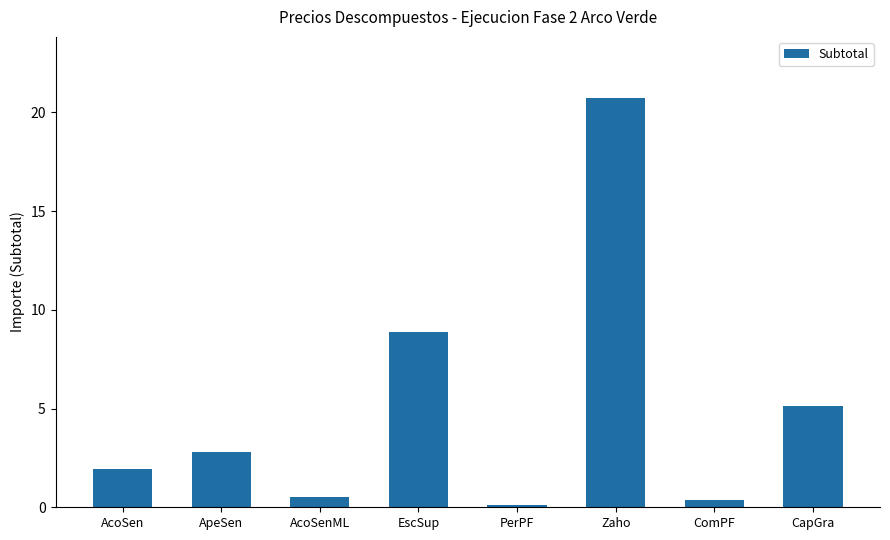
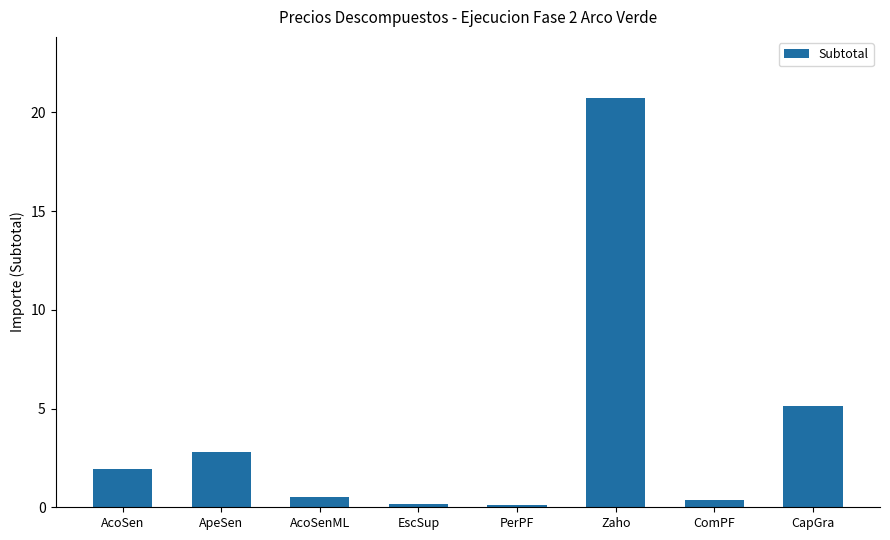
  {
    "AcoSen": 1.9,
    "ApeSen": 2.8,
    "AcoSenML": 0.5,
-   "EscSup": 8.9,
+   "EscSup": 0.2,
    "Zaho": 20.7,
    "ComPF": 0.4,
    "CapGra": 5.1
  }
